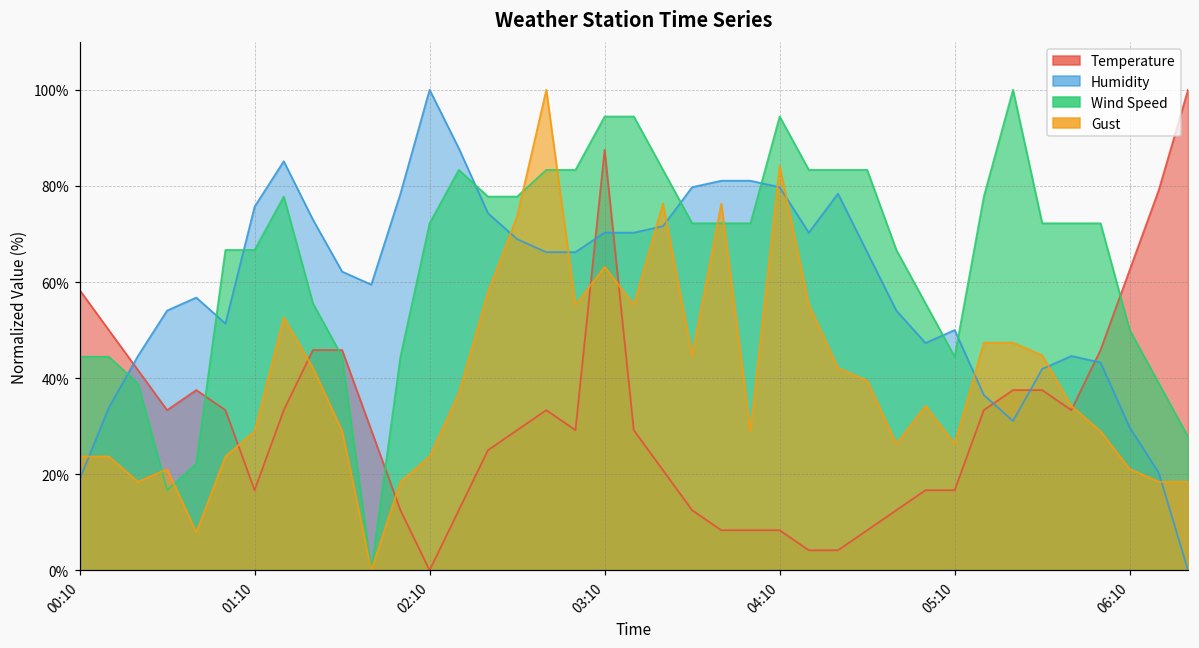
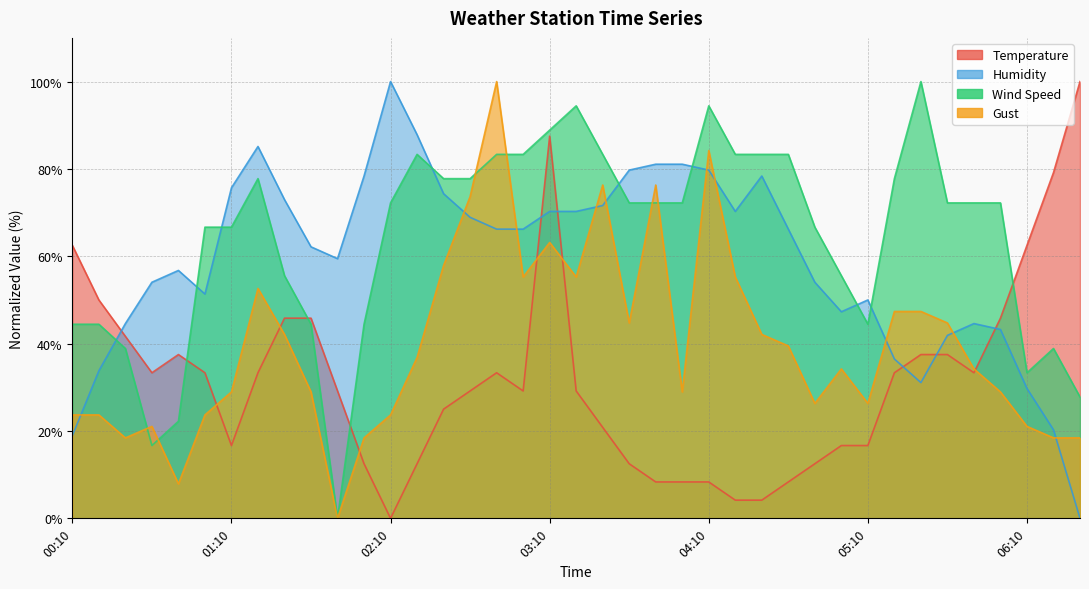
  {
    "Temperature": {
-     "00:10": "58%",
+     "00:10": "63%",
      "01:10": "17%",
      "02:10": "0%",
      "03:10": "87%",
      "04:10": "8%",
      "05:10": "17%",
      "06:10": "63%"
    },
    "Humidity": {
      "00:10": "19%",
      "01:10": "76%",
      "02:10": "100%",
      "03:10": "70%",
      "04:10": "80%",
      "05:10": "50%",
      "06:10": "30%"
    },
    "Wind Speed": {
      "00:10": "44%",
      "01:10": "67%",
      "02:10": "72%",
-     "03:10": "94%",
+     "03:10": "89%",
      "04:10": "94%",
      "05:10": "44%",
-     "06:10": "50%"
+     "06:10": "33%"
    },
    "Gust": {
      "00:10": "24%",
      "01:10": "29%",
      "02:10": "24%",
      "03:10": "63%",
      "04:10": "84%",
      "05:10": "26%",
      "06:10": "21%"
    }
  }
